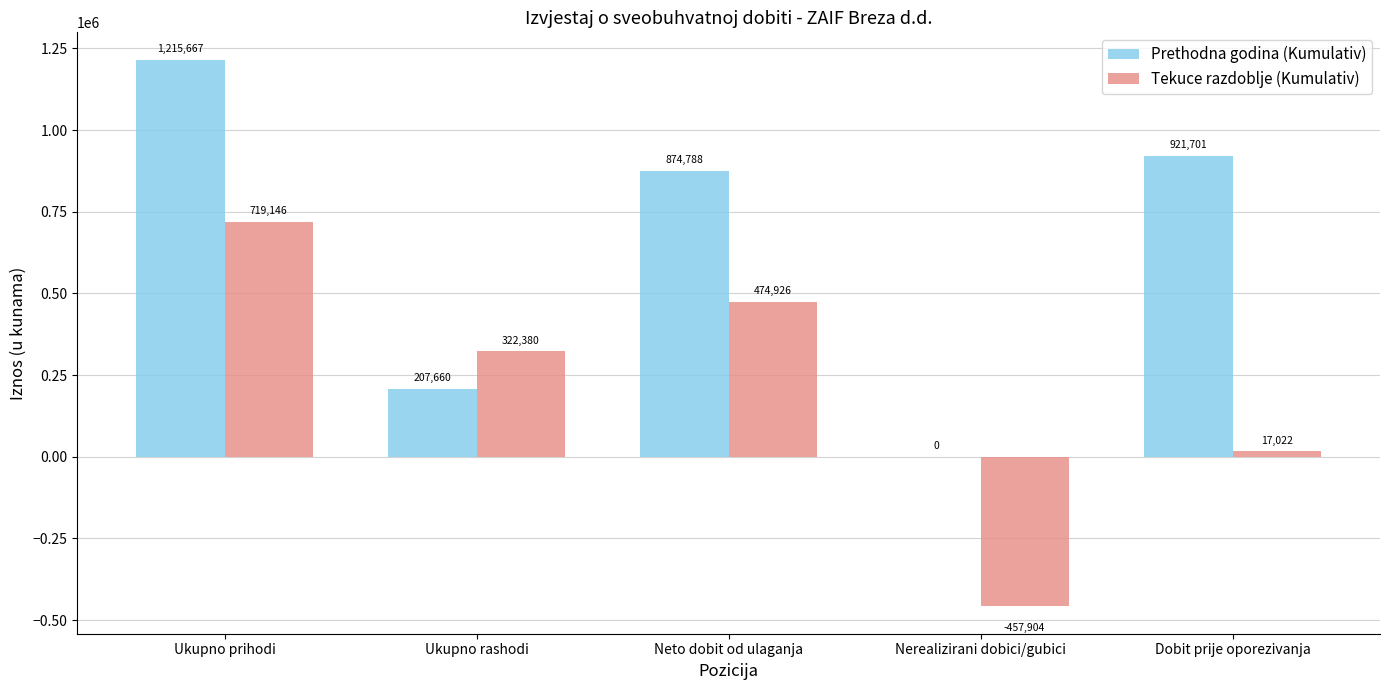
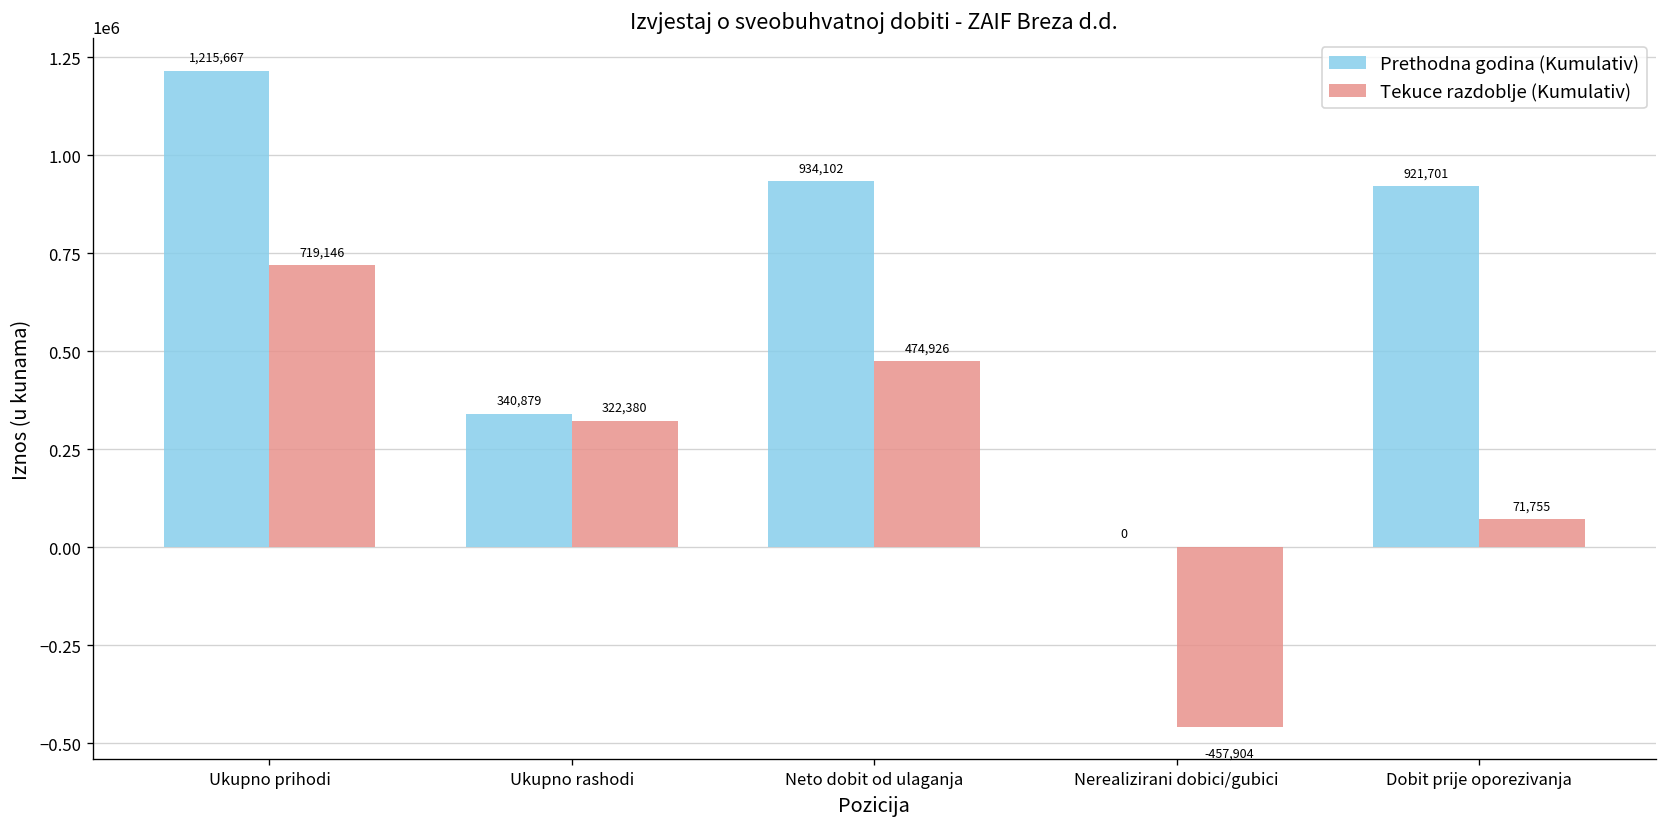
  {
    "Prethodna godina (Kumulativ)": {
      "Ukupno prihodi": "1,215,667",
-     "Ukupno rashodi": "207,660",
-     "Neto dobit od ulaganja": "874,788",
+     "Ukupno rashodi": "340,879",
+     "Neto dobit od ulaganja": "934,102",
      "Nerealizirani dobici/gubici": "0",
      "Dobit prije oporezivanja": "921,701"
    },
    "Tekuce razdoblje (Kumulativ)": {
      "Ukupno prihodi": "719,146",
      "Ukupno rashodi": "322,380",
      "Neto dobit od ulaganja": "474,926",
      "Nerealizirani dobici/gubici": "-457,904",
-     "Dobit prije oporezivanja": "17,022"
+     "Dobit prije oporezivanja": "71,755"
    }
  }
